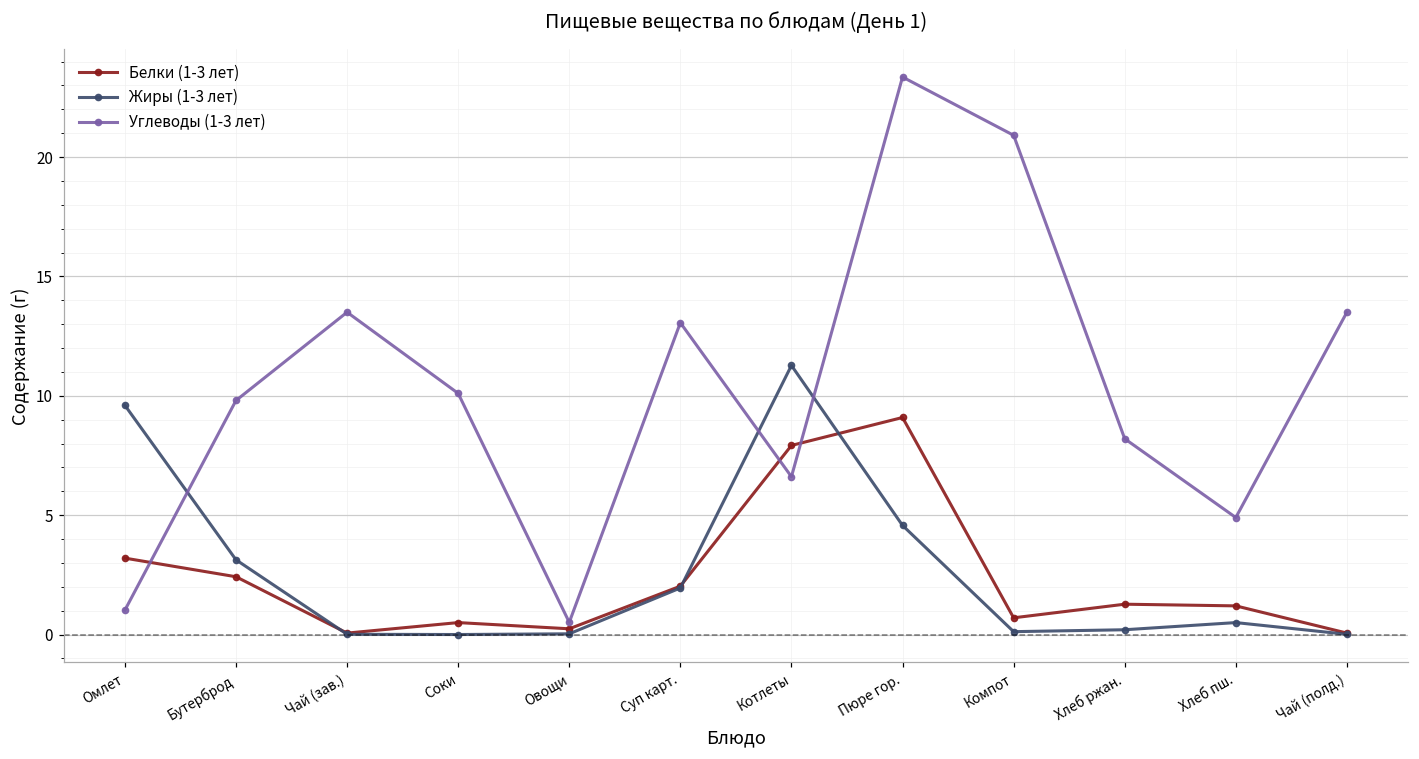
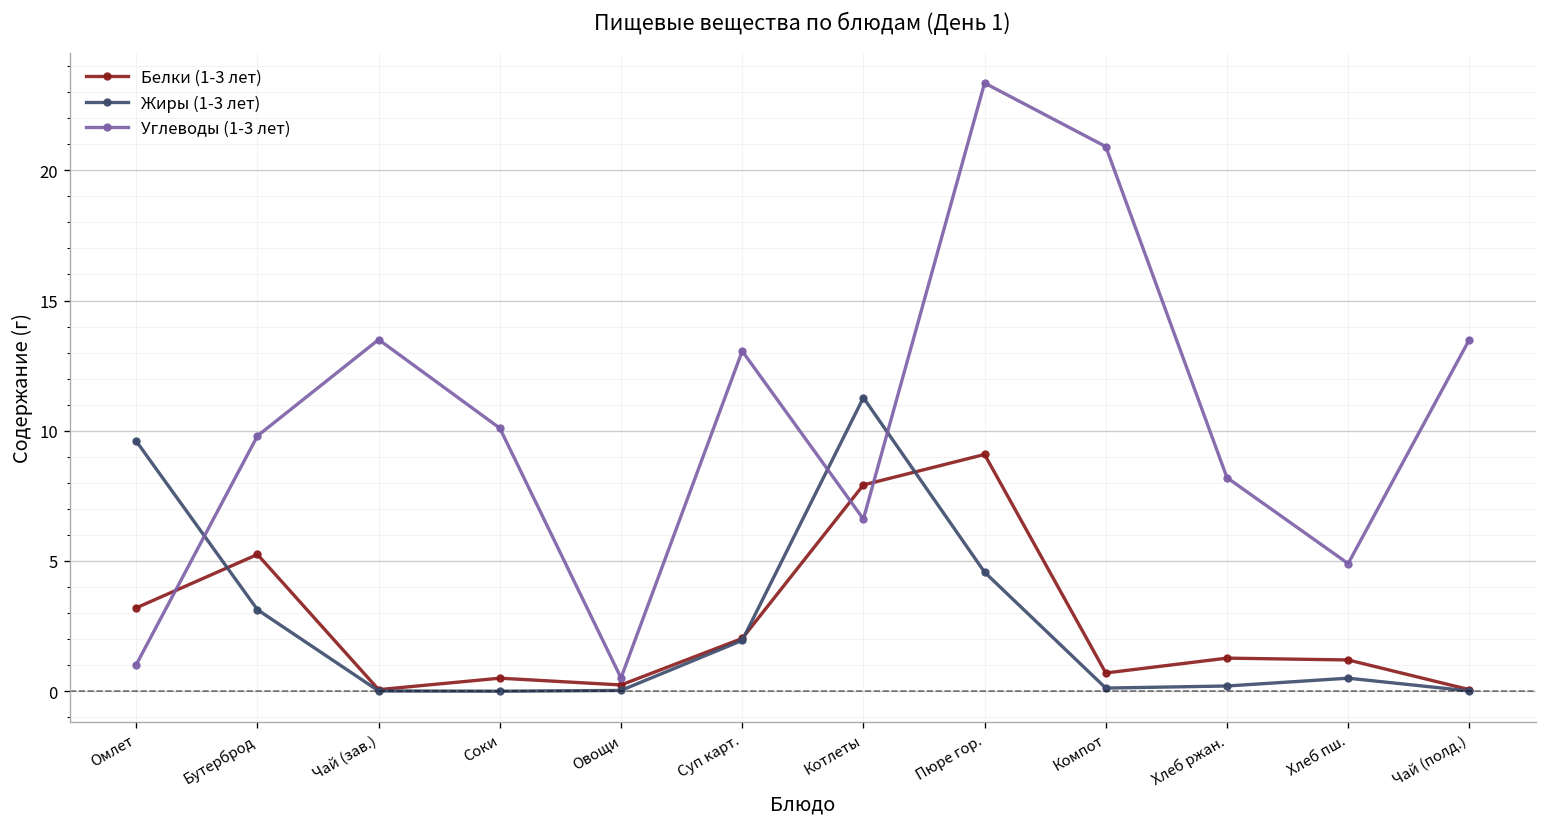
  {
    "Белки (1-3 лет)": {
      "Омлет": 3.2,
-     "Бутерброд": 2.4,
+     "Бутерброд": 5.3,
      "Соки": 0.5,
      "Овощи": 0.2,
      "Котлеты": 7.9,
      "Пюре гор.": 9.1,
      "Компот": 0.7,
      "Хлеб ржан.": 1.3,
      "Хлеб пш.": 1.2
    },
    "Жиры (1-3 лет)": {
      "Омлет": 9.6,
      "Бутерброд": 3.1,
      "Соки": 0.0,
      "Овощи": 0.0,
      "Котлеты": 11.3,
      "Пюре гор.": 4.6,
      "Компот": 0.1,
      "Хлеб ржан.": 0.2,
      "Хлеб пш.": 0.5
    },
    "Углеводы (1-3 лет)": {
      "Омлет": 1.0,
      "Бутерброд": 9.8,
      "Чай (зав.)": 13.5,
      "Соки": 10.1,
      "Овощи": 0.5,
      "Суп карт.": 13.1,
      "Котлеты": 6.6,
      "Пюре гор.": 23.4,
      "Компот": 20.9,
      "Хлеб ржан.": 8.2,
      "Хлеб пш.": 4.9,
      "Чай (полд.)": 13.5
    }
  }
